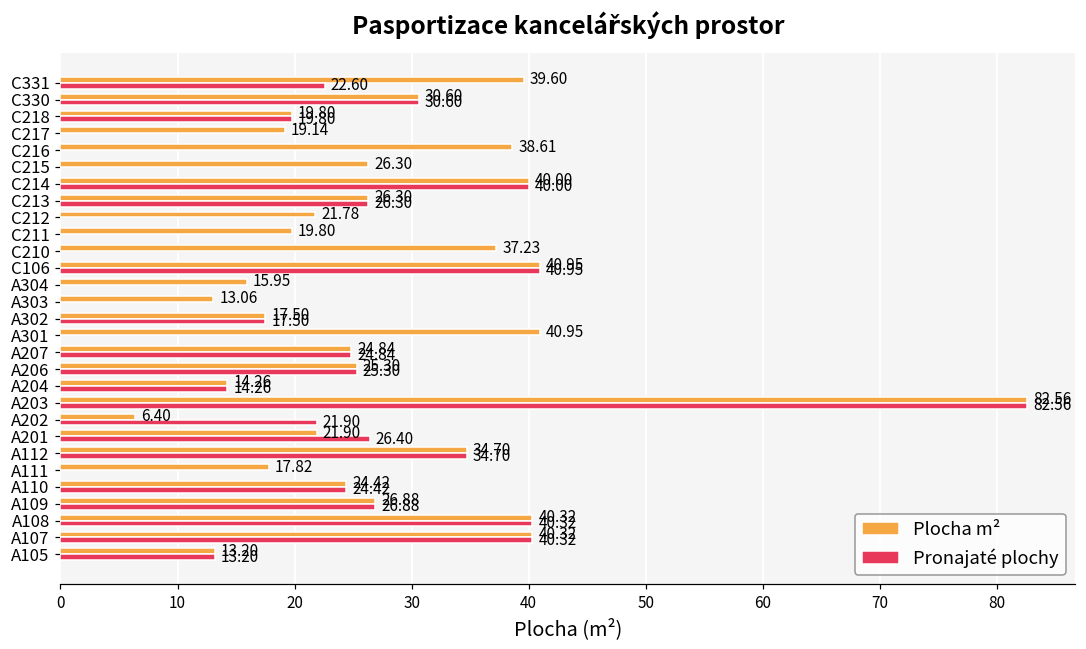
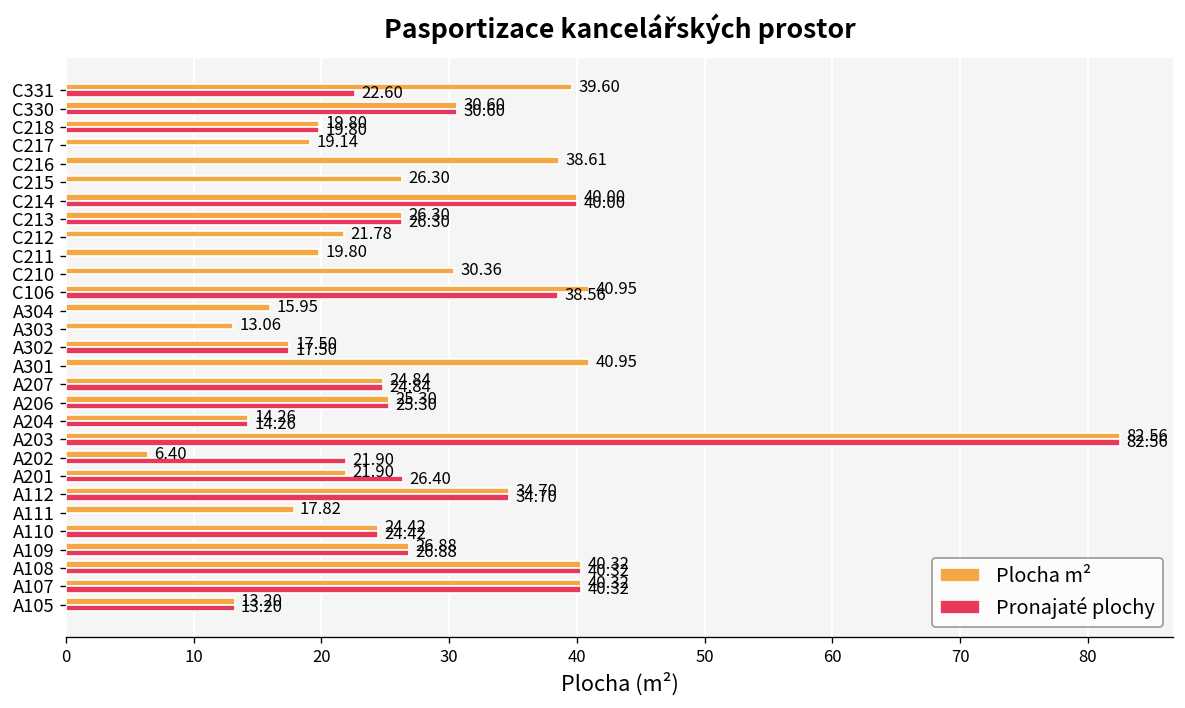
  {
    "Plocha m²": {
      "C331": 39.60,
      "C216": 38.61,
      "C215": 26.30,
      "C212": 21.78,
      "C211": 19.80,
-     "C210": 37.23,
+     "C210": 30.36,
      "A304": 15.95,
      "A303": 13.06,
      "A301": 40.95,
      "A202": 6.40,
      "A111": 17.82
    },
    "Pronajaté plochy": {
      "C331": 22.60,
-     "C106": 40.95,
+     "C106": 38.56,
      "A201": 26.40
    }
  }
